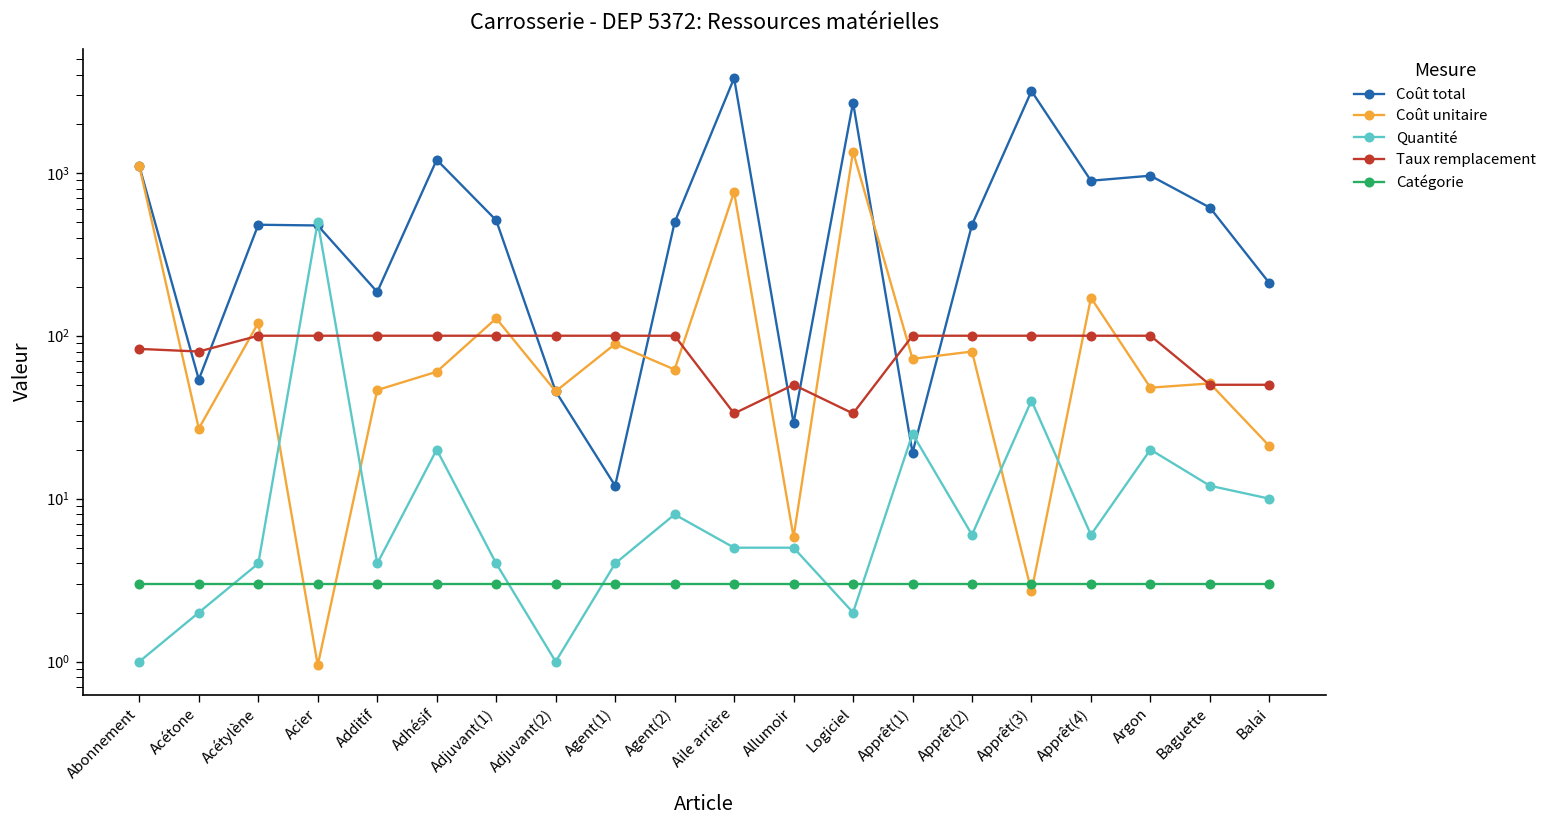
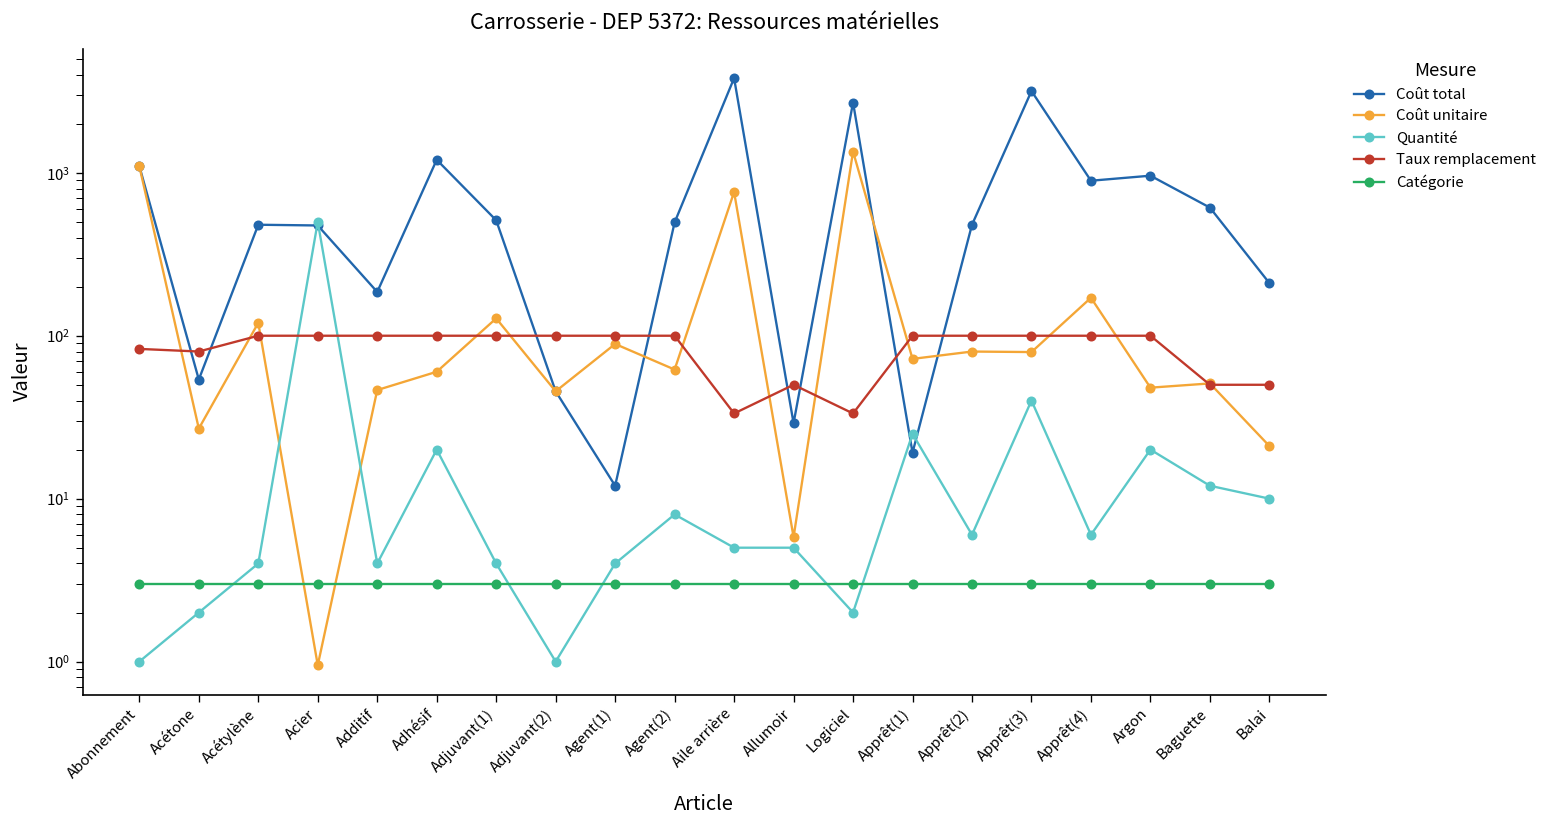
  {
    "Coût total": {
      "Acétone": 54,
      "Acétylène": 480,
      "Acier": 480,
      "Additif": 190,
      "Adhésif": 1200,
      "Adjuvant(1)": 510,
      "Agent(1)": 12,
      "Agent(2)": 500,
      "Aile arrière": 3800,
      "Allumoir": 29,
      "Logiciel": 2700,
      "Apprêt(1)": 19,
      "Apprêt(2)": 480,
      "Apprêt(3)": 3200,
      "Apprêt(4)": 900,
      "Argon": 1000,
      "Baguette": 600,
      "Balai": 210
    },
    "Coût unitaire": {
      "Acétone": 27,
      "Acétylène": 120,
      "Acier": 1.0,
      "Additif": 46,
      "Adhésif": 60,
      "Adjuvant(1)": 130,
      "Agent(1)": 90,
      "Agent(2)": 60,
      "Aile arrière": 800,
      "Allumoir": 5.8,
      "Logiciel": 1400,
      "Apprêt(1)": 70,
      "Apprêt(2)": 80,
-     "Apprêt(3)": 2.7,
+     "Apprêt(3)": 80,
      "Apprêt(4)": 170,
      "Argon": 48,
      "Balai": 21
    },
    "Quantité": {
      "Abonnement": 1.0,
      "Acétone": 2.0,
      "Acétylène": 4.0,
      "Acier": 500,
      "Additif": 4.0,
      "Adhésif": 20,
      "Adjuvant(1)": 4.0,
      "Adjuvant(2)": 1.0,
      "Agent(1)": 4.0,
      "Agent(2)": 8,
      "Aile arrière": 5.0,
      "Allumoir": 5.0,
      "Logiciel": 2.0,
      "Apprêt(1)": 25,
      "Apprêt(2)": 6,
      "Apprêt(3)": 40,
      "Apprêt(4)": 6,
      "Argon": 20,
      "Baguette": 12,
      "Balai": 10
    },
    "Taux remplacement": {
      "Abonnement": 80,
      "Acétone": 80,
      "Acétylène": 100,
      "Acier": 100,
      "Additif": 100,
      "Adhésif": 100,
      "Adjuvant(1)": 100,
      "Adjuvant(2)": 100,
      "Agent(1)": 100,
      "Agent(2)": 100,
      "Aile arrière": 33,
      "Allumoir": 50,
      "Logiciel": 33,
      "Apprêt(1)": 100,
      "Apprêt(2)": 100,
      "Apprêt(3)": 100,
      "Apprêt(4)": 100,
      "Argon": 100,
      "Balai": 50
    },
    "Catégorie": {
      "Abonnement": 3.0,
      "Acétone": 3.0,
      "Acétylène": 3.0,
      "Acier": 3.0,
      "Additif": 3.0,
      "Adhésif": 3.0,
      "Adjuvant(1)": 3.0,
      "Adjuvant(2)": 3.0,
      "Agent(1)": 3.0,
      "Agent(2)": 3.0,
      "Aile arrière": 3.0,
      "Allumoir": 3.0,
      "Logiciel": 3.0,
      "Apprêt(1)": 3.0,
      "Apprêt(2)": 3.0,
      "Apprêt(3)": 3.0,
      "Apprêt(4)": 3.0,
      "Argon": 3.0,
      "Baguette": 3.0,
      "Balai": 3.0
    }
  }
